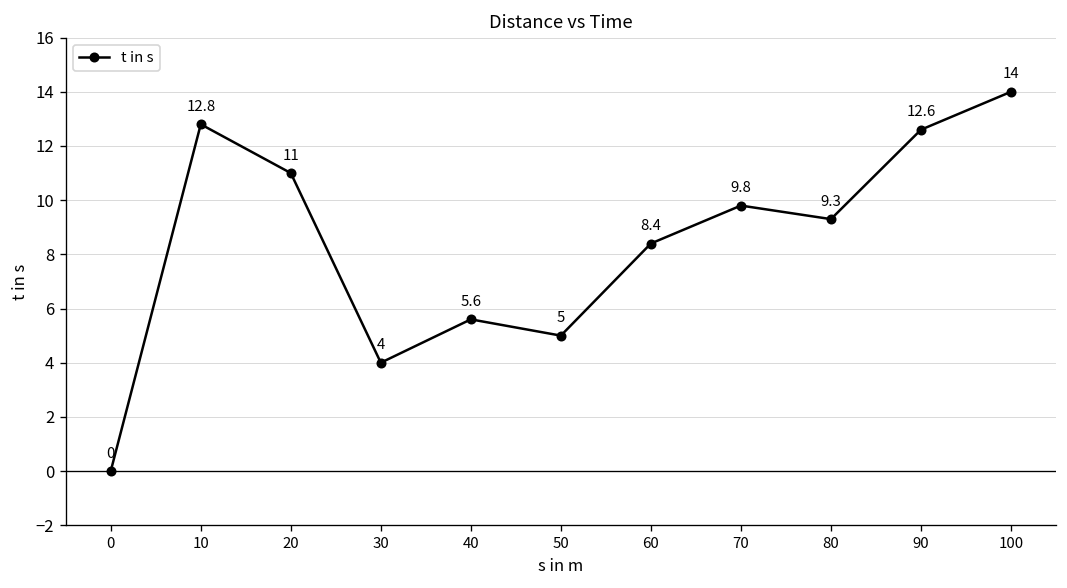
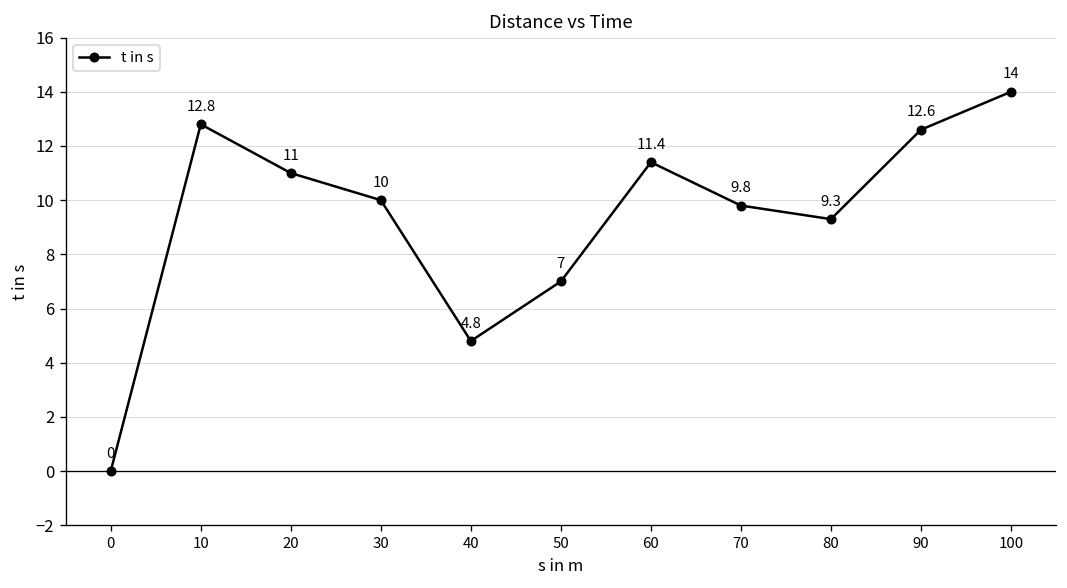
  {
    "0": 0,
    "10": 12.8,
    "20": 11,
-   "30": 4,
-   "40": 5.6,
-   "50": 5,
-   "60": 8.4,
+   "30": 10,
+   "40": 4.8,
+   "50": 7,
+   "60": 11.4,
    "70": 9.8,
    "80": 9.3,
    "90": 12.6,
    "100": 14
  }
